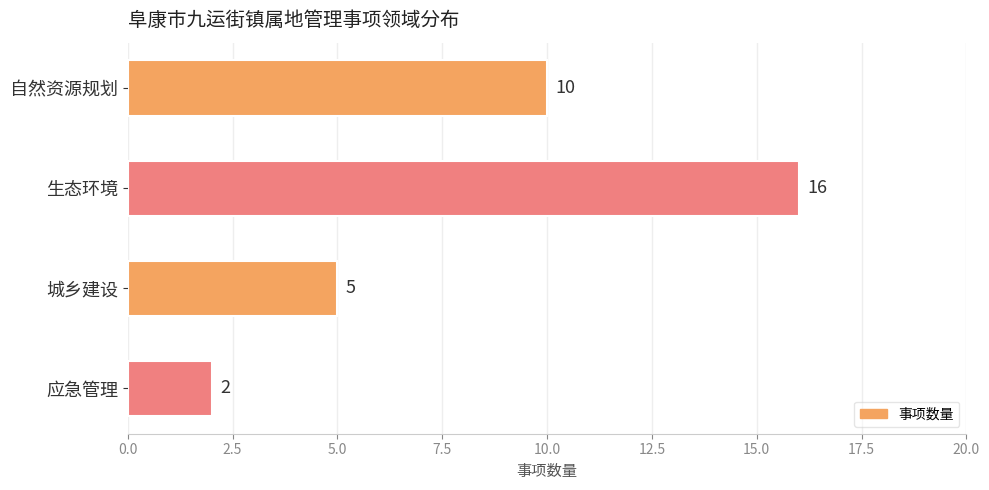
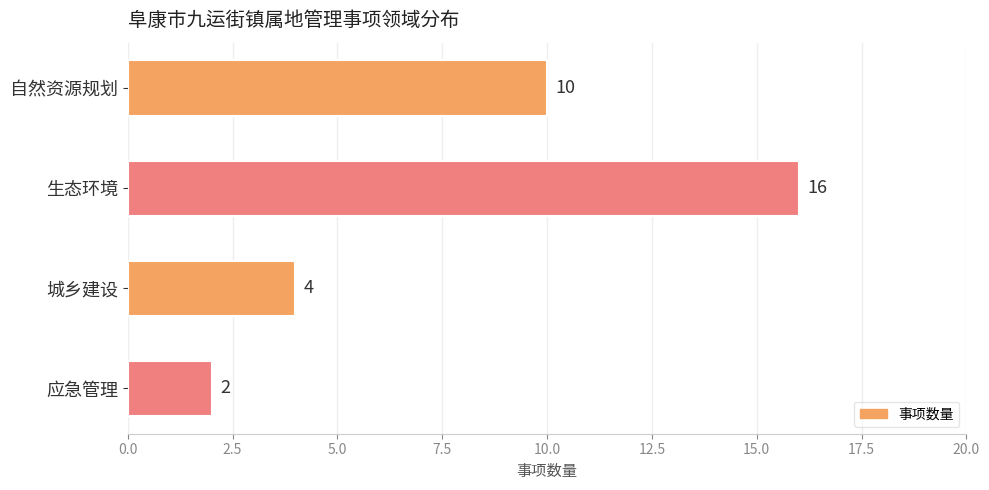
  {
    "自然资源规划": 10,
    "生态环境": 16,
-   "城乡建设": 5,
+   "城乡建设": 4,
    "应急管理": 2
  }
